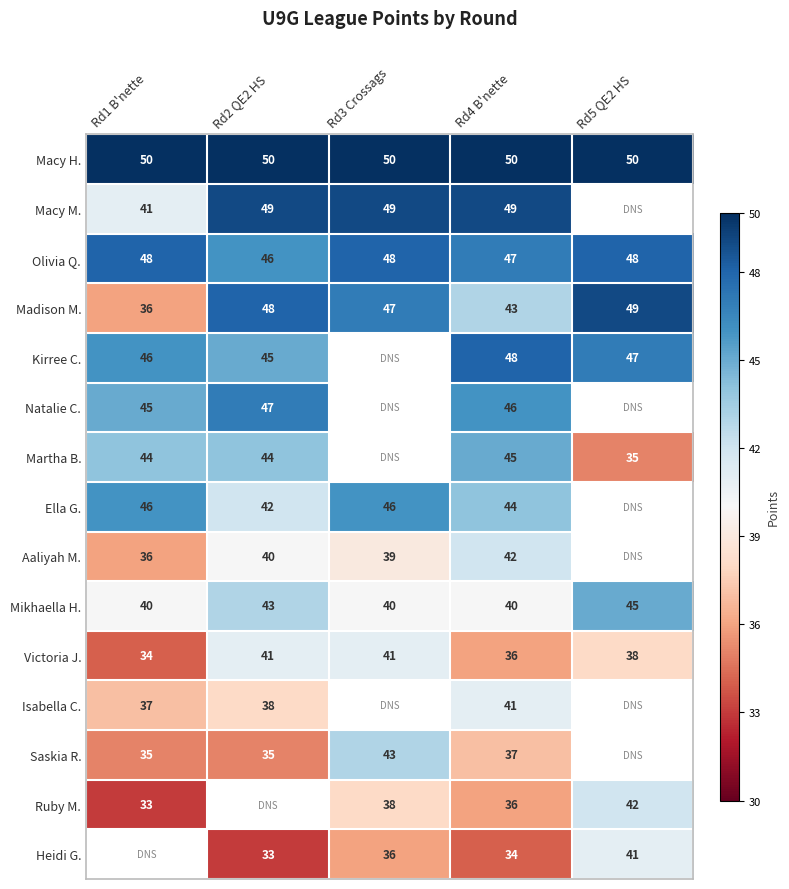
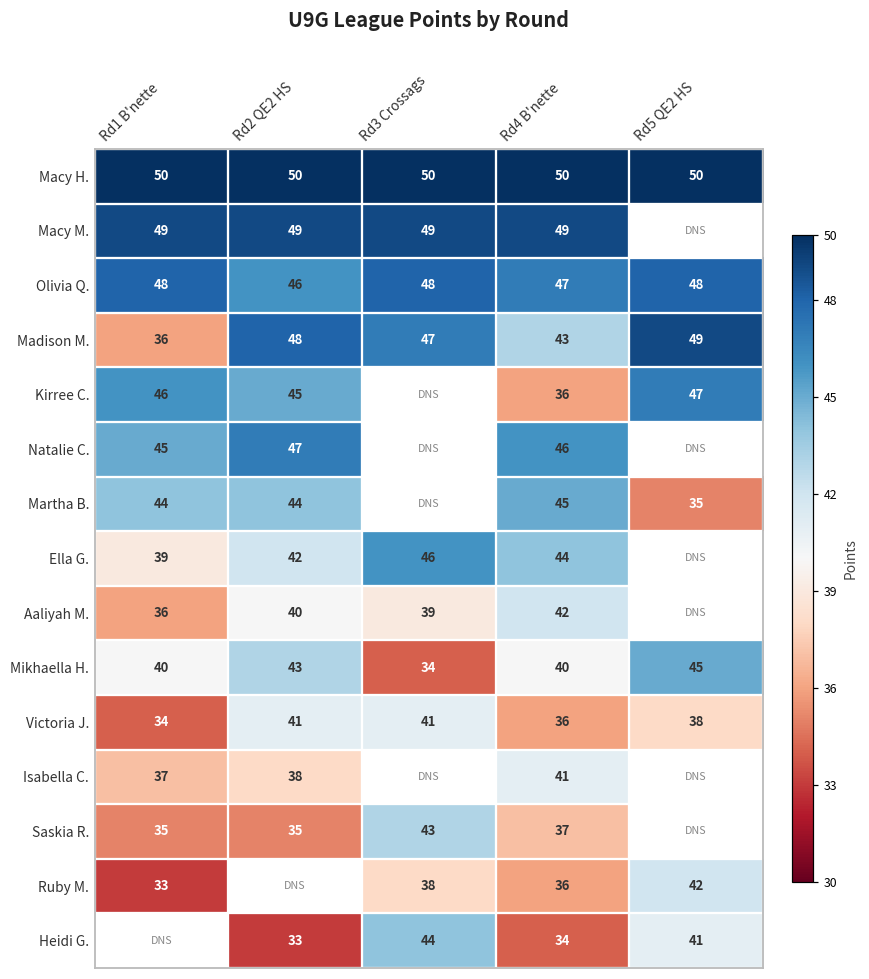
  {
    "Macy H.": {
      "Rd1 B'nette": 50,
      "Rd2 QE2 HS": 50,
      "Rd3 Crossags": 50,
      "Rd4 B'nette": 50,
      "Rd5 QE2 HS": 50
    },
    "Macy M.": {
-     "Rd1 B'nette": 41,
+     "Rd1 B'nette": 49,
      "Rd2 QE2 HS": 49,
      "Rd3 Crossags": 49,
      "Rd4 B'nette": 49
    },
    "Olivia Q.": {
      "Rd1 B'nette": 48,
      "Rd2 QE2 HS": 46,
      "Rd3 Crossags": 48,
      "Rd4 B'nette": 47,
      "Rd5 QE2 HS": 48
    },
    "Madison M.": {
      "Rd1 B'nette": 36,
      "Rd2 QE2 HS": 48,
      "Rd3 Crossags": 47,
      "Rd4 B'nette": 43,
      "Rd5 QE2 HS": 49
    },
    "Kirree C.": {
      "Rd1 B'nette": 46,
      "Rd2 QE2 HS": 45,
-     "Rd4 B'nette": 48,
+     "Rd4 B'nette": 36,
      "Rd5 QE2 HS": 47
    },
    "Natalie C.": {
      "Rd1 B'nette": 45,
      "Rd2 QE2 HS": 47,
      "Rd4 B'nette": 46
    },
    "Martha B.": {
      "Rd1 B'nette": 44,
      "Rd2 QE2 HS": 44,
      "Rd4 B'nette": 45,
      "Rd5 QE2 HS": 35
    },
    "Ella G.": {
-     "Rd1 B'nette": 46,
+     "Rd1 B'nette": 39,
      "Rd2 QE2 HS": 42,
      "Rd3 Crossags": 46,
      "Rd4 B'nette": 44
    },
    "Aaliyah M.": {
      "Rd1 B'nette": 36,
      "Rd2 QE2 HS": 40,
      "Rd3 Crossags": 39,
      "Rd4 B'nette": 42
    },
    "Mikhaella H.": {
      "Rd1 B'nette": 40,
      "Rd2 QE2 HS": 43,
-     "Rd3 Crossags": 40,
+     "Rd3 Crossags": 34,
      "Rd4 B'nette": 40,
      "Rd5 QE2 HS": 45
    },
    "Victoria J.": {
      "Rd1 B'nette": 34,
      "Rd2 QE2 HS": 41,
      "Rd3 Crossags": 41,
      "Rd4 B'nette": 36,
      "Rd5 QE2 HS": 38
    },
    "Isabella C.": {
      "Rd1 B'nette": 37,
      "Rd2 QE2 HS": 38,
      "Rd4 B'nette": 41
    },
    "Saskia R.": {
      "Rd1 B'nette": 35,
      "Rd2 QE2 HS": 35,
      "Rd3 Crossags": 43,
      "Rd4 B'nette": 37
    },
    "Ruby M.": {
      "Rd1 B'nette": 33,
      "Rd3 Crossags": 38,
      "Rd4 B'nette": 36,
      "Rd5 QE2 HS": 42
    },
    "Heidi G.": {
      "Rd2 QE2 HS": 33,
-     "Rd3 Crossags": 36,
+     "Rd3 Crossags": 44,
      "Rd4 B'nette": 34,
      "Rd5 QE2 HS": 41
    }
  }
